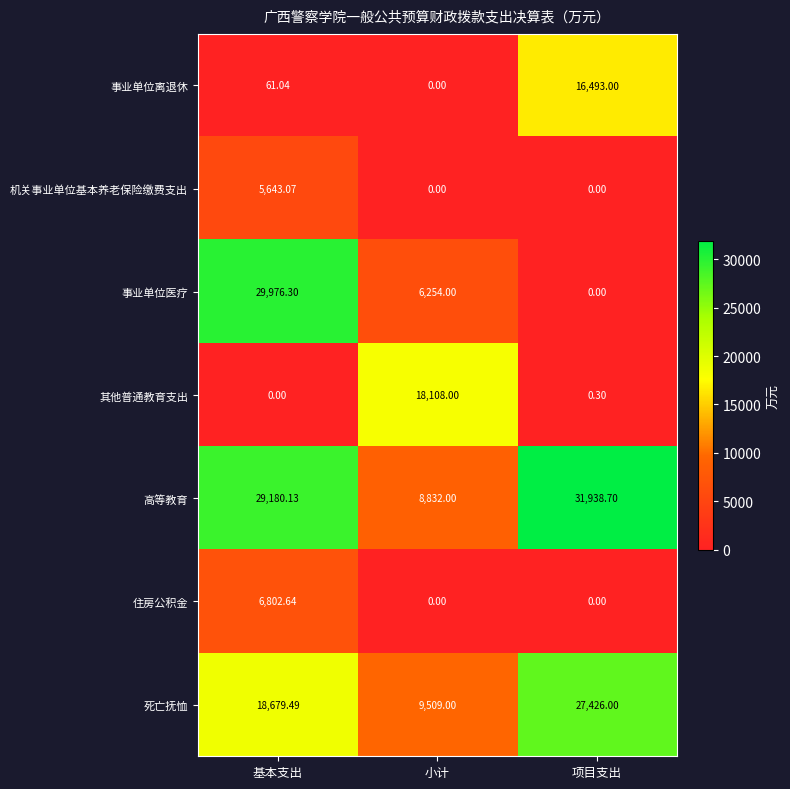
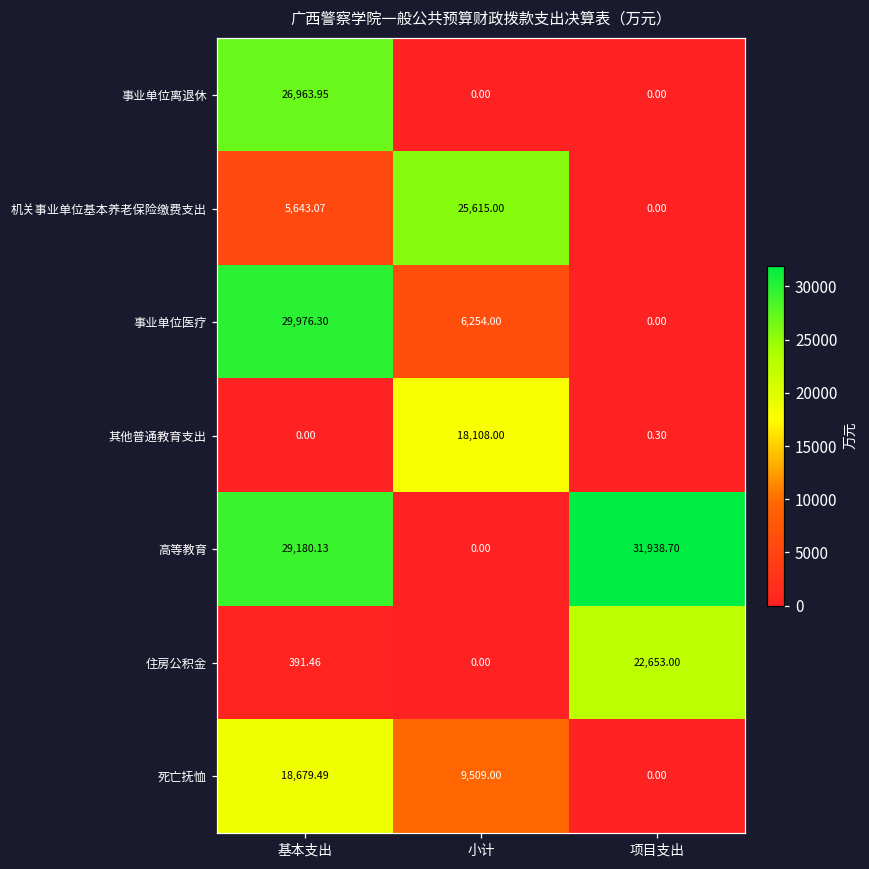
  {
    "事业单位离退休": {
-     "基本支出": "61.04",
+     "基本支出": "26,963.95",
      "小计": "0.00",
-     "项目支出": "16,493.00"
+     "项目支出": "0.00"
    },
    "机关事业单位基本养老保险缴费支出": {
      "基本支出": "5,643.07",
-     "小计": "0.00",
+     "小计": "25,615.00",
      "项目支出": "0.00"
    },
    "事业单位医疗": {
      "基本支出": "29,976.30",
      "小计": "6,254.00",
      "项目支出": "0.00"
    },
    "其他普通教育支出": {
      "基本支出": "0.00",
      "小计": "18,108.00",
      "项目支出": "0.30"
    },
    "高等教育": {
      "基本支出": "29,180.13",
-     "小计": "8,832.00",
+     "小计": "0.00",
      "项目支出": "31,938.70"
    },
    "住房公积金": {
-     "基本支出": "6,802.64",
+     "基本支出": "391.46",
      "小计": "0.00",
-     "项目支出": "0.00"
+     "项目支出": "22,653.00"
    },
    "死亡抚恤": {
      "基本支出": "18,679.49",
      "小计": "9,509.00",
-     "项目支出": "27,426.00"
+     "项目支出": "0.00"
    }
  }
